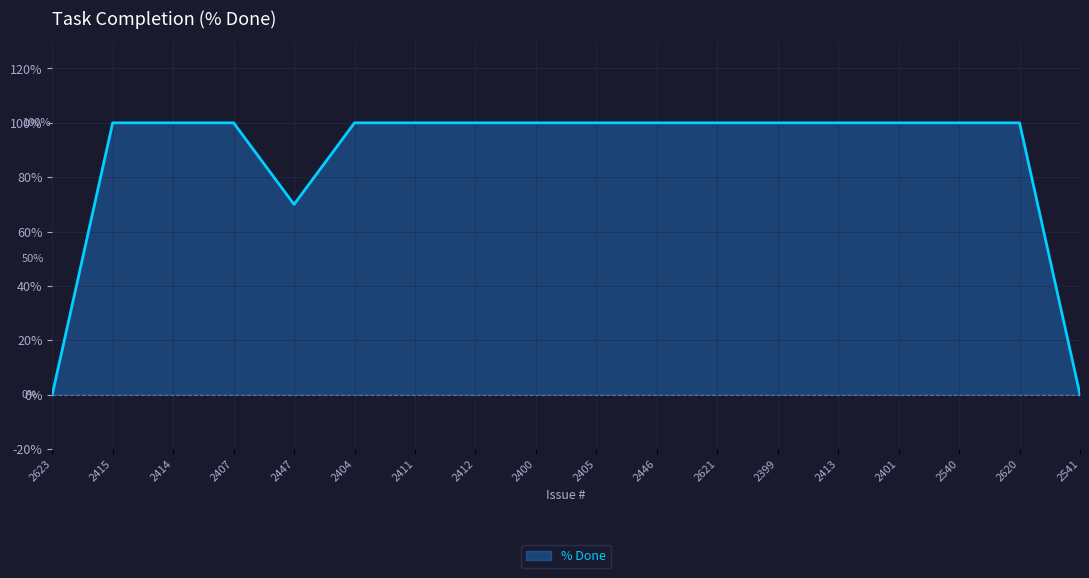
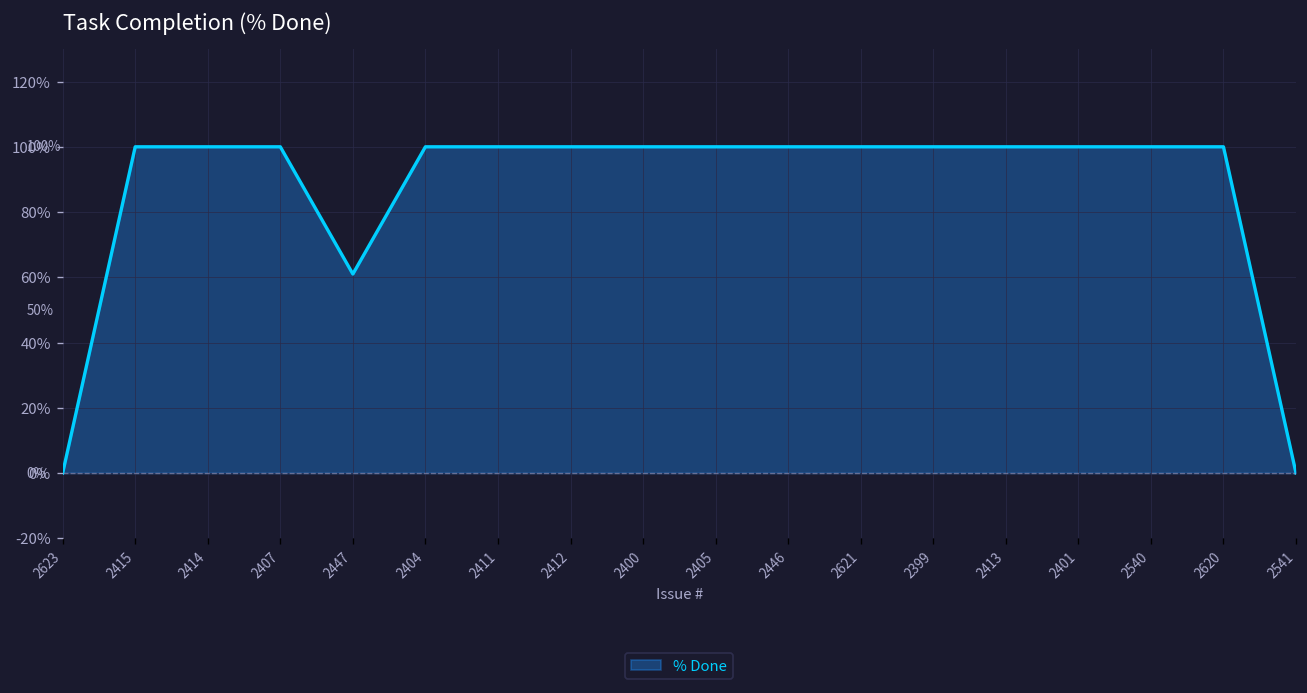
  {
    "2415": "100%",
    "2414": "100%",
    "2407": "100%",
-   "2447": "70%",
+   "2447": "61%",
    "2404": "100%",
    "2411": "100%",
    "2412": "100%",
    "2400": "100%",
    "2405": "100%",
    "2446": "100%",
    "2621": "100%",
    "2399": "100%",
    "2413": "100%",
    "2401": "100%",
    "2540": "100%",
    "2620": "100%",
    "2541": "0%"
  }
